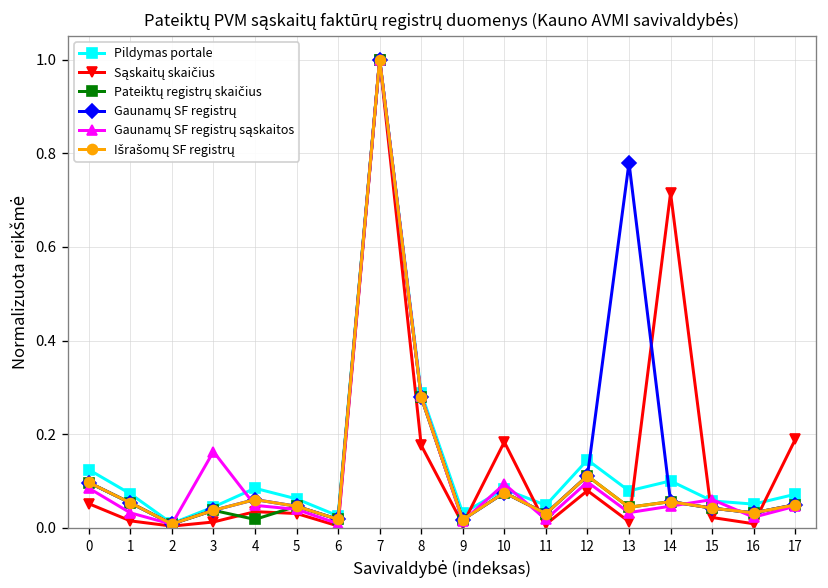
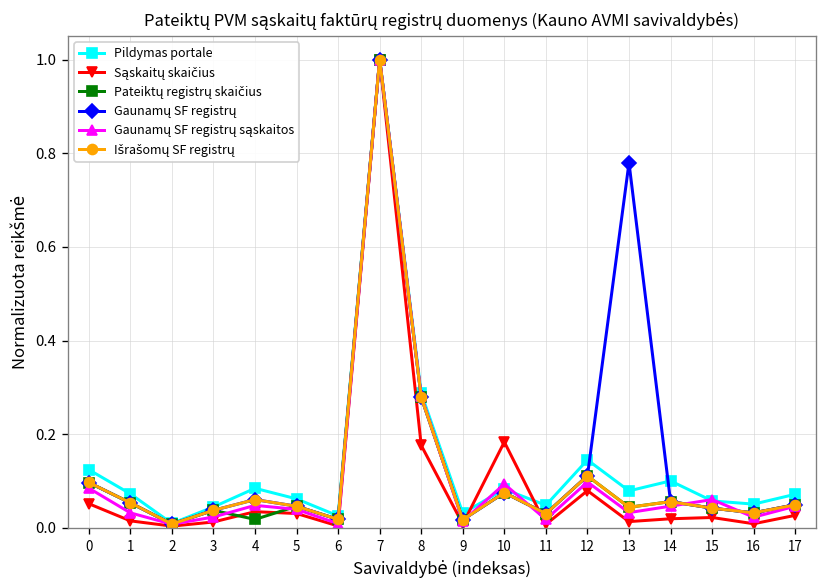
  {
    "Pildymas portale": {
      "0": 0.12,
      "1": 0.07,
      "3": 0.04,
      "4": 0.08,
      "5": 0.06,
      "6": 0.03,
      "8": 0.29,
      "9": 0.03,
      "10": 0.08,
      "11": 0.05,
      "12": 0.15,
      "13": 0.08,
      "14": 0.10,
      "16": 0.05,
      "17": 0.07
    },
    "Sąskaitų skaičius": {
      "0": 0.05,
      "1": 0.02,
      "3": 0.01,
      "4": 0.03,
      "5": 0.03,
      "8": 0.18,
      "10": 0.18,
      "11": 0.01,
      "12": 0.08,
      "13": 0.01,
-     "14": 0.71,
+     "14": 0.02,
      "15": 0.02,
      "16": 0.01,
-     "17": 0.19
+     "17": 0.03
    },
    "Pateiktų registrų skaičius": {
      "4": 0.02
    },
    "Gaunamų SF registrų": {
      "13": 0.78
    },
    "Gaunamų SF registrų sąskaitos": {
      "0": 0.09,
      "1": 0.03,
-     "3": 0.16,
+     "3": 0.02,
      "4": 0.05,
      "5": 0.04,
      "10": 0.09,
      "11": 0.02,
      "12": 0.10,
      "13": 0.03,
      "14": 0.05,
      "16": 0.02
    }
  }
